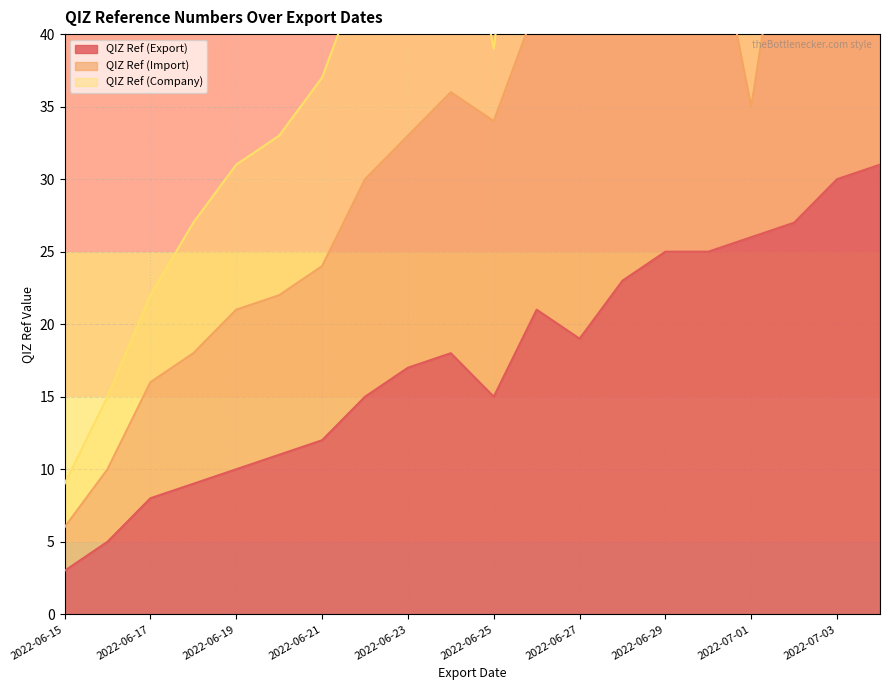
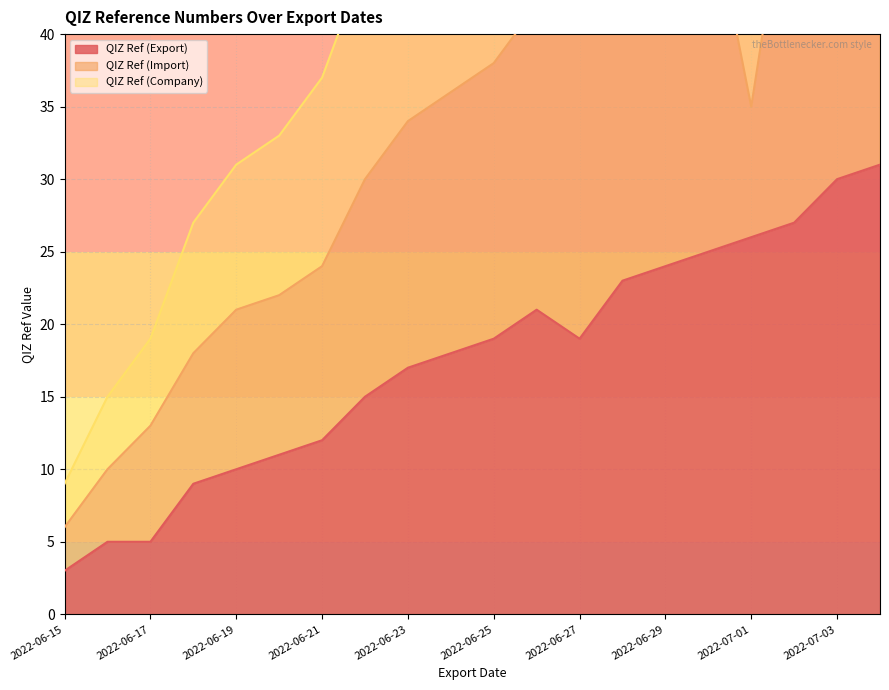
  {
    "QIZ Ref (Export)": {
      "2022-06-15": 3,
-     "2022-06-17": 8,
+     "2022-06-17": 5,
      "2022-06-19": 10,
      "2022-06-21": 12,
      "2022-06-23": 17,
-     "2022-06-25": 15,
+     "2022-06-25": 19,
      "2022-06-27": 19,
-     "2022-06-29": 25,
+     "2022-06-29": 24,
      "2022-07-01": 26,
      "2022-07-03": 30
    },
    "QIZ Ref (Import)": {
      "2022-06-15": 3,
      "2022-06-17": 8,
      "2022-06-19": 11,
      "2022-06-21": 12,
-     "2022-06-23": 16,
+     "2022-06-23": 17,
      "2022-06-25": 19,
      "2022-07-01": 9
    },
    "QIZ Ref (Company)": {
      "2022-06-15": 3,
      "2022-06-17": 6,
      "2022-06-19": 10,
      "2022-06-21": 13
    }
  }
